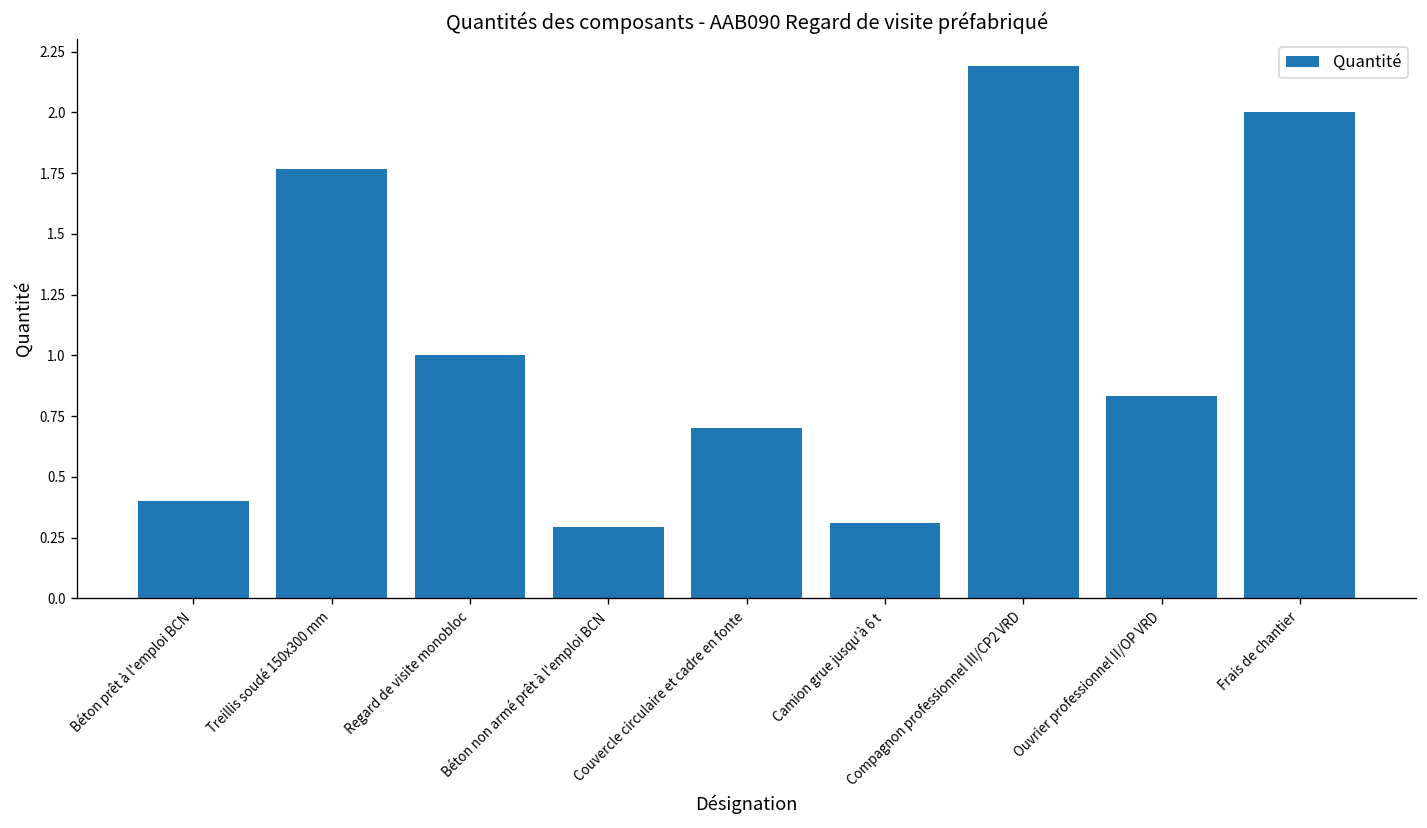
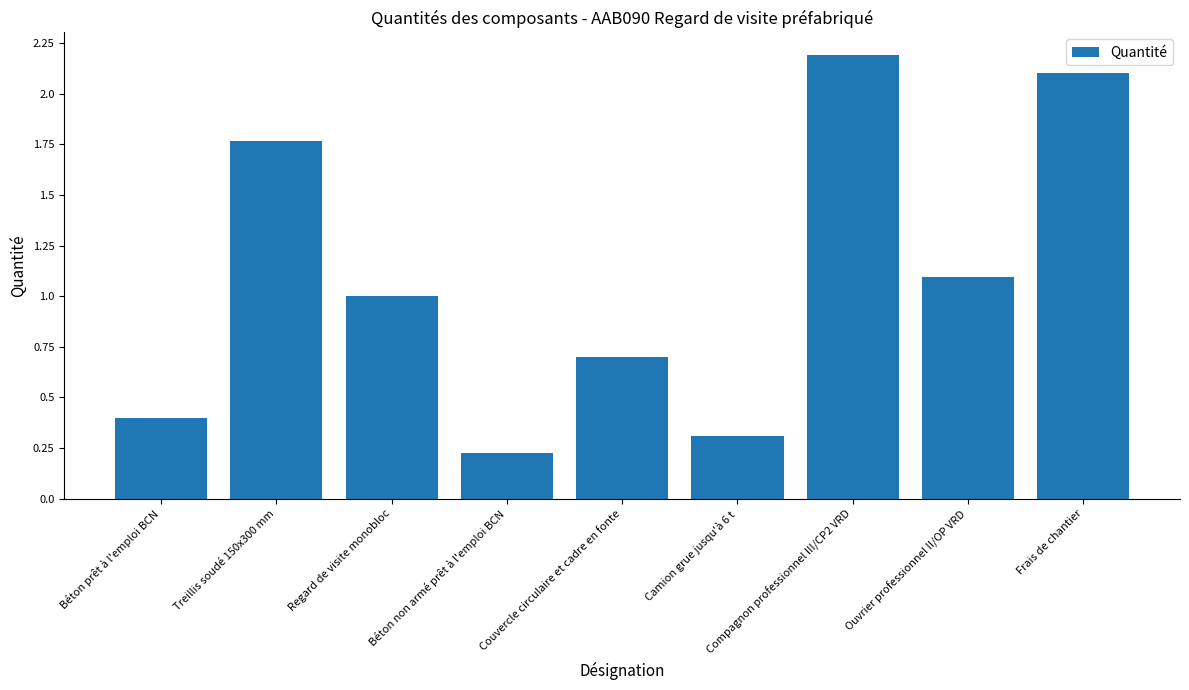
  {
    "Béton prêt à l'emploi BCN": 0.40,
    "Treillis soudé 150x300 mm": 1.77,
    "Regard de visite monobloc": 1.00,
-   "Béton non armé prêt à l'emploi BCN": 0.29,
+   "Béton non armé prêt à l'emploi BCN": 0.23,
    "Couvercle circulaire et cadre en fonte": 0.70,
    "Camion grue jusqu'à 6 t": 0.31,
    "Compagnon professionnel III/CP2 VRD": 2.19,
-   "Ouvrier professionnel II/OP VRD": 0.83,
-   "Frais de chantier": 2.0
+   "Ouvrier professionnel II/OP VRD": 1.10,
+   "Frais de chantier": 2.1
  }
